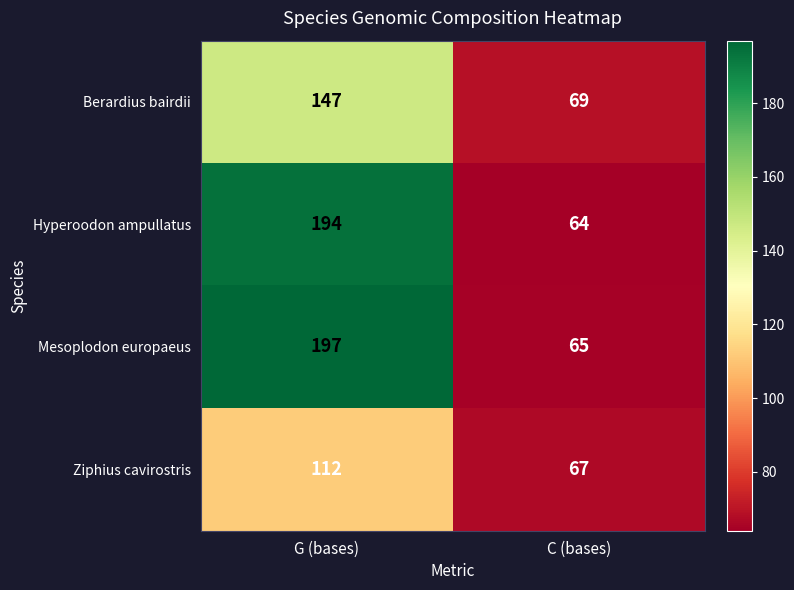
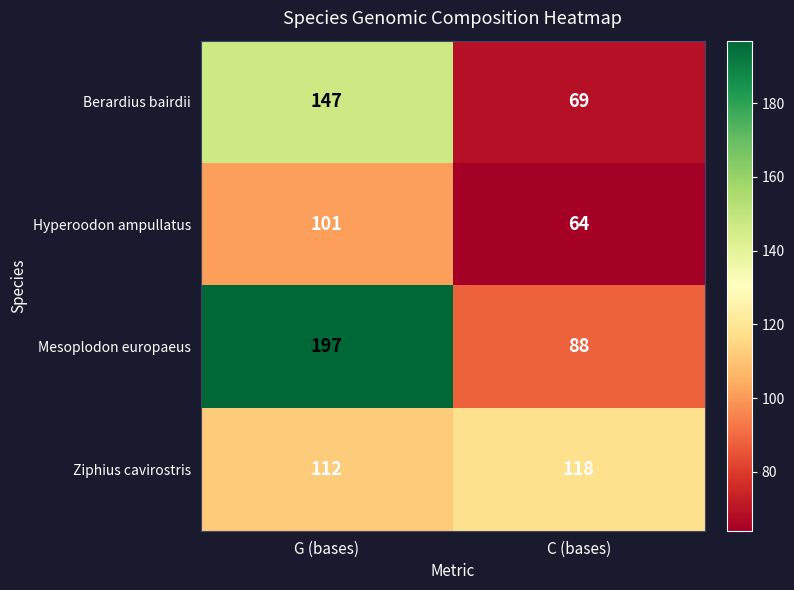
  {
    "Berardius bairdii": {
      "G (bases)": 147,
      "C (bases)": 69
    },
    "Hyperoodon ampullatus": {
-     "G (bases)": 194,
+     "G (bases)": 101,
      "C (bases)": 64
    },
    "Mesoplodon europaeus": {
      "G (bases)": 197,
-     "C (bases)": 65
+     "C (bases)": 88
    },
    "Ziphius cavirostris": {
      "G (bases)": 112,
-     "C (bases)": 67
+     "C (bases)": 118
    }
  }
